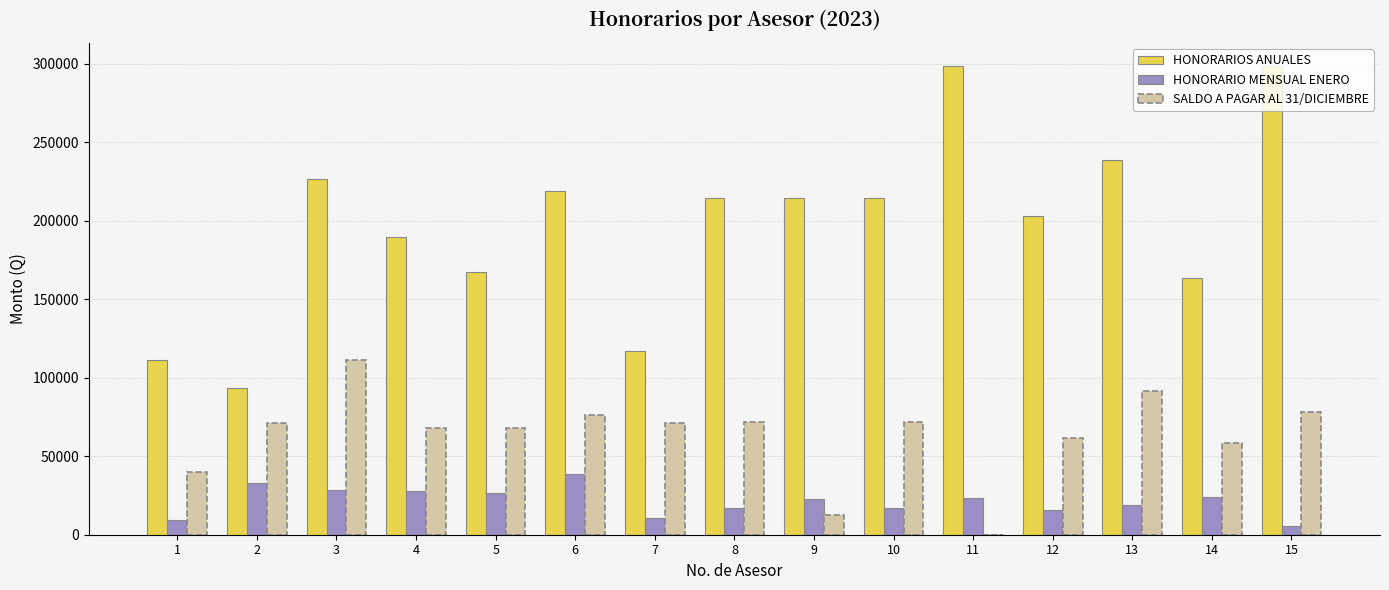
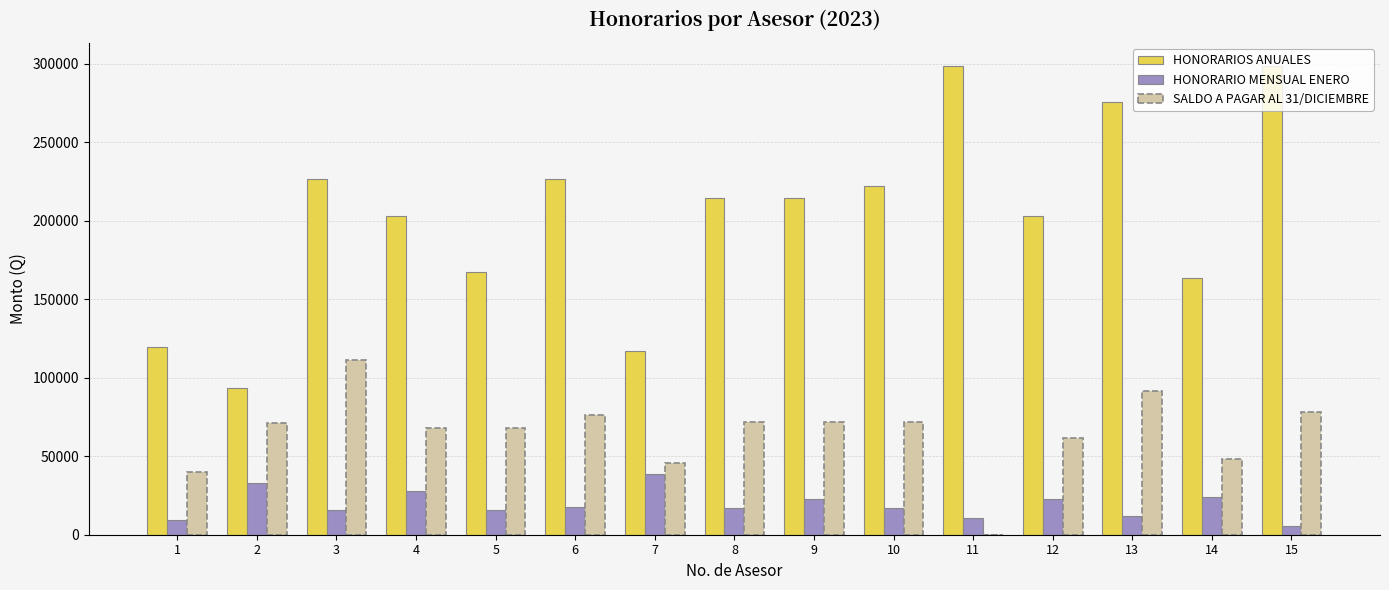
  {
    "HONORARIOS ANUALES": {
-     "1": 112000,
+     "1": 119000,
      "2": 94000,
      "3": 227000,
-     "4": 190000,
+     "4": 203000,
      "5": 168000,
-     "6": 219000,
+     "6": 227000,
      "7": 117000,
      "8": 215000,
      "9": 215000,
-     "10": 215000,
+     "10": 222000,
      "11": 298000,
      "12": 203000,
-     "13": 239000,
+     "13": 275000,
      "14": 164000
    },
    "HONORARIO MENSUAL ENERO": {
      "1": 9000,
      "2": 33000,
-     "3": 28000,
+     "3": 16000,
      "4": 28000,
-     "5": 26000,
-     "6": 39000,
-     "7": 11000,
+     "5": 16000,
+     "6": 18000,
+     "7": 39000,
      "8": 17000,
      "9": 23000,
      "10": 17000,
-     "11": 23000,
-     "12": 16000,
-     "13": 19000,
+     "11": 10000,
+     "12": 22000,
+     "13": 12000,
      "14": 24000,
      "15": 5000
    },
    "SALDO A PAGAR AL 31/DICIEMBRE": {
      "1": 40000,
      "2": 71000,
      "3": 111000,
      "4": 68000,
      "5": 68000,
      "6": 76000,
-     "7": 71000,
+     "7": 46000,
      "8": 72000,
-     "9": 12000,
+     "9": 72000,
      "10": 72000,
      "11": 0,
      "12": 62000,
      "13": 91000,
-     "14": 59000,
+     "14": 48000,
      "15": 78000
    }
  }
